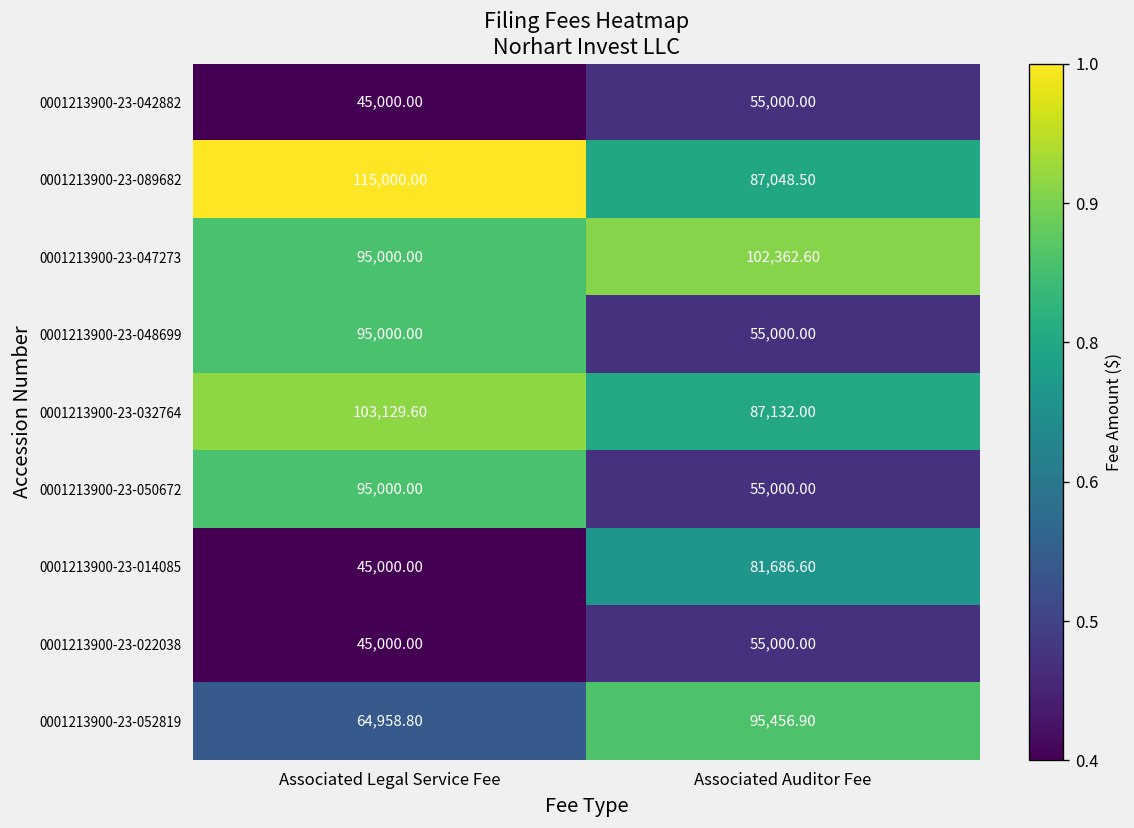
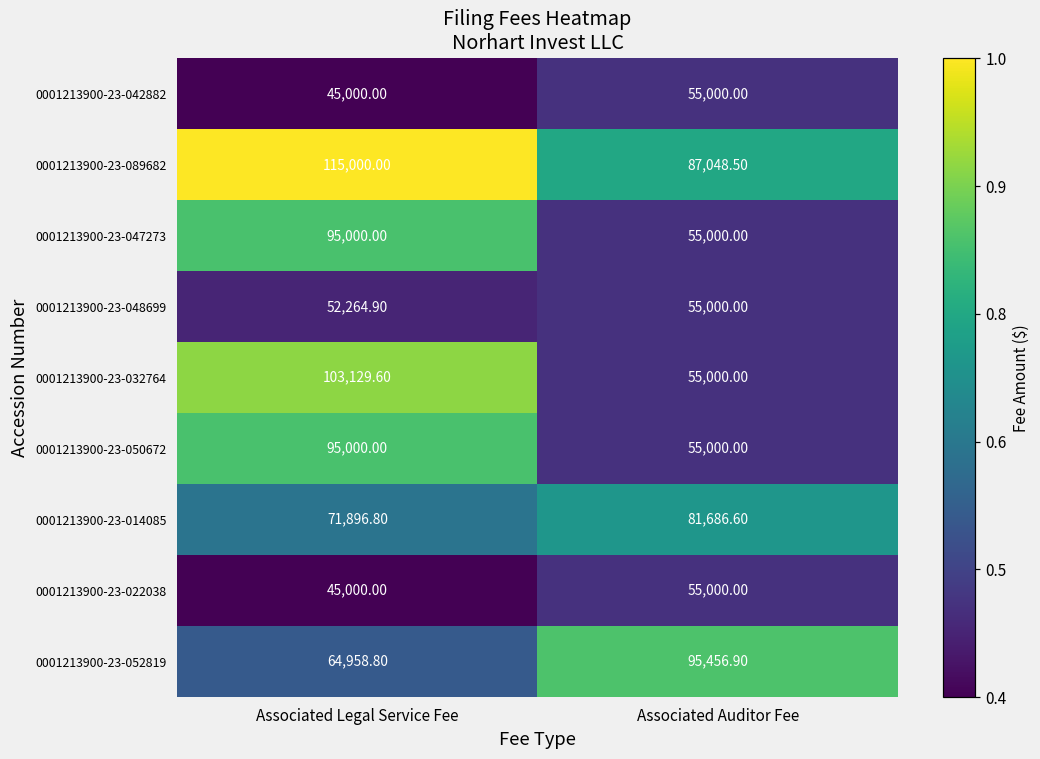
  {
    "0001213900-23-042882": {
      "Associated Legal Service Fee": "45,000.00",
      "Associated Auditor Fee": "55,000.00"
    },
    "0001213900-23-089682": {
      "Associated Legal Service Fee": "115,000.00",
      "Associated Auditor Fee": "87,048.50"
    },
    "0001213900-23-047273": {
      "Associated Legal Service Fee": "95,000.00",
-     "Associated Auditor Fee": "102,362.60"
+     "Associated Auditor Fee": "55,000.00"
    },
    "0001213900-23-048699": {
-     "Associated Legal Service Fee": "95,000.00",
+     "Associated Legal Service Fee": "52,264.90",
      "Associated Auditor Fee": "55,000.00"
    },
    "0001213900-23-032764": {
      "Associated Legal Service Fee": "103,129.60",
-     "Associated Auditor Fee": "87,132.00"
+     "Associated Auditor Fee": "55,000.00"
    },
    "0001213900-23-050672": {
      "Associated Legal Service Fee": "95,000.00",
      "Associated Auditor Fee": "55,000.00"
    },
    "0001213900-23-014085": {
-     "Associated Legal Service Fee": "45,000.00",
+     "Associated Legal Service Fee": "71,896.80",
      "Associated Auditor Fee": "81,686.60"
    },
    "0001213900-23-022038": {
      "Associated Legal Service Fee": "45,000.00",
      "Associated Auditor Fee": "55,000.00"
    },
    "0001213900-23-052819": {
      "Associated Legal Service Fee": "64,958.80",
      "Associated Auditor Fee": "95,456.90"
    }
  }
